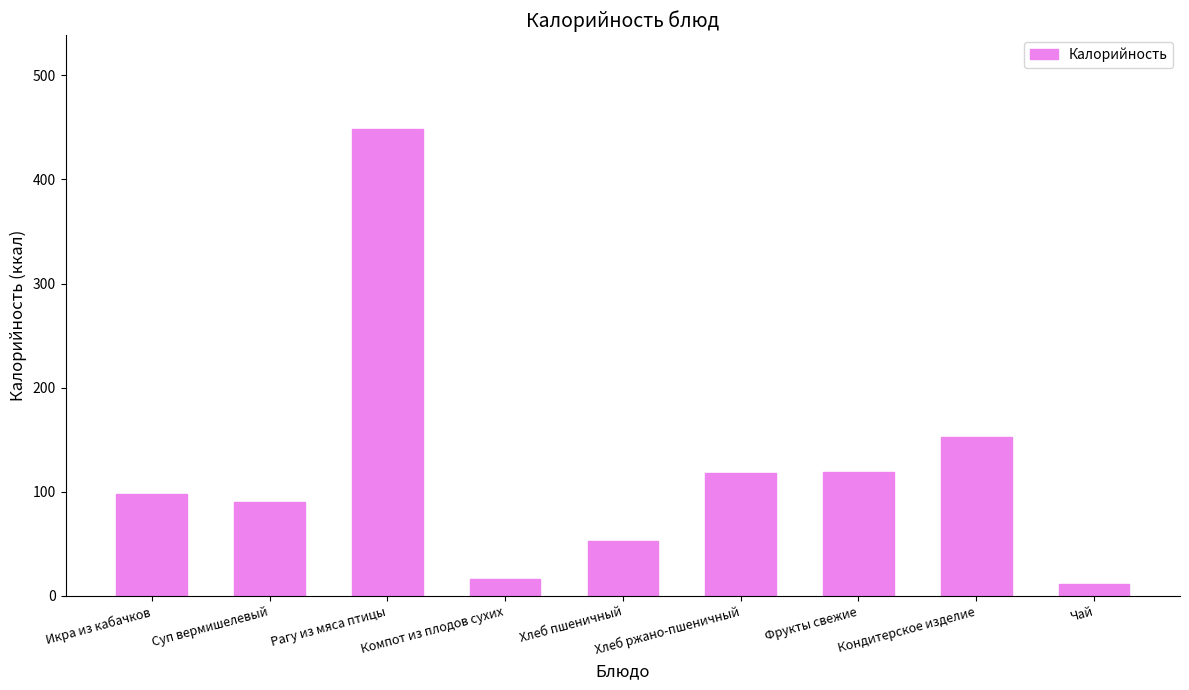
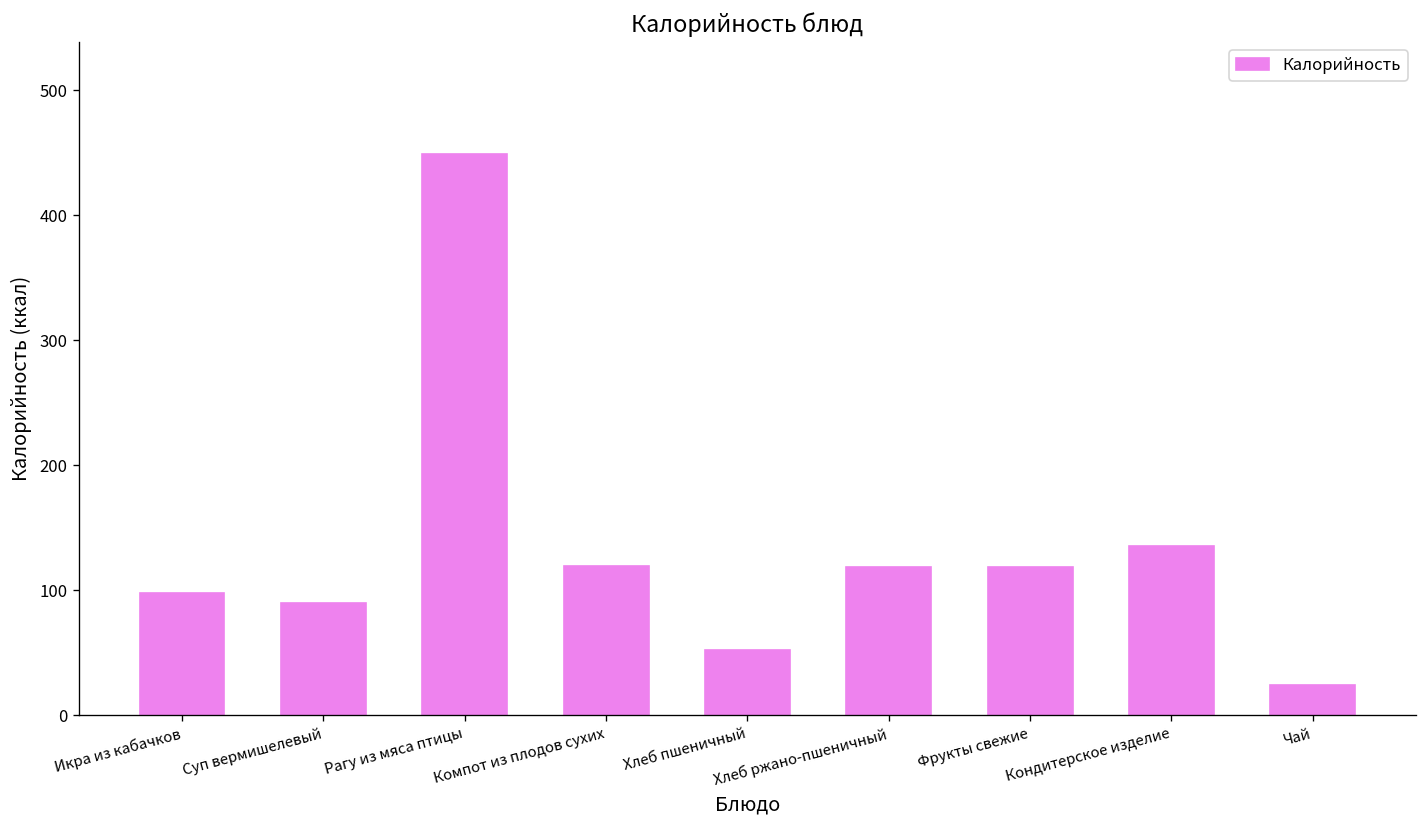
  {
    "Икра из кабачков": 98,
    "Суп вермишелевый": 90,
    "Рагу из мяса птицы": 449,
-   "Компот из плодов сухих": 16,
+   "Компот из плодов сухих": 119,
    "Хлеб пшеничный": 52,
    "Хлеб ржано-пшеничный": 118,
    "Фрукты свежие": 119,
-   "Кондитерское изделие": 153,
-   "Чай": 12
+   "Кондитерское изделие": 135,
+   "Чай": 24
  }
